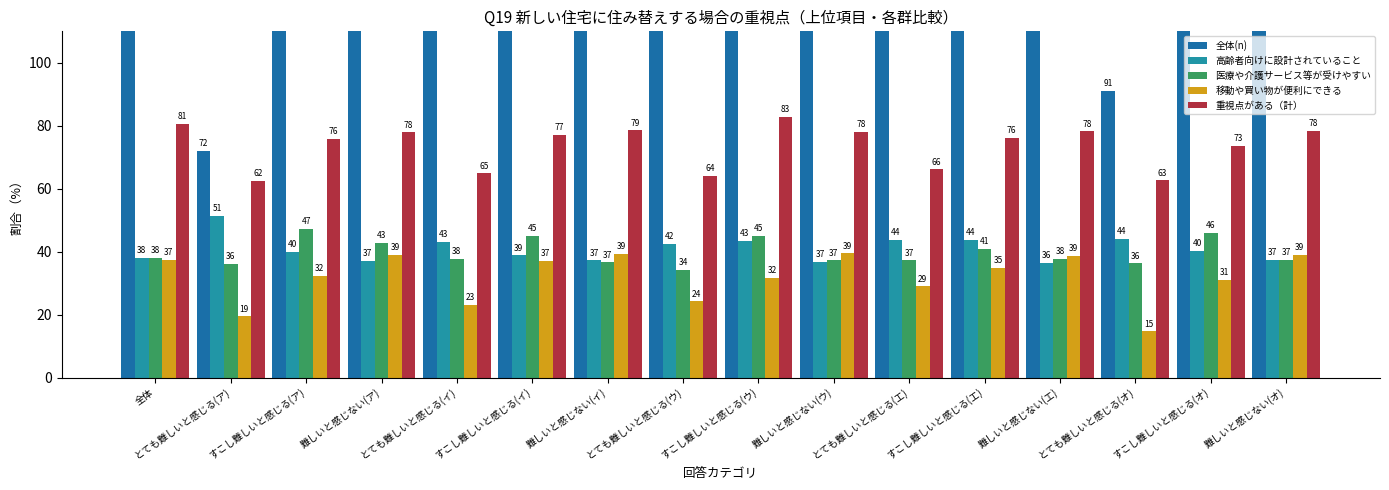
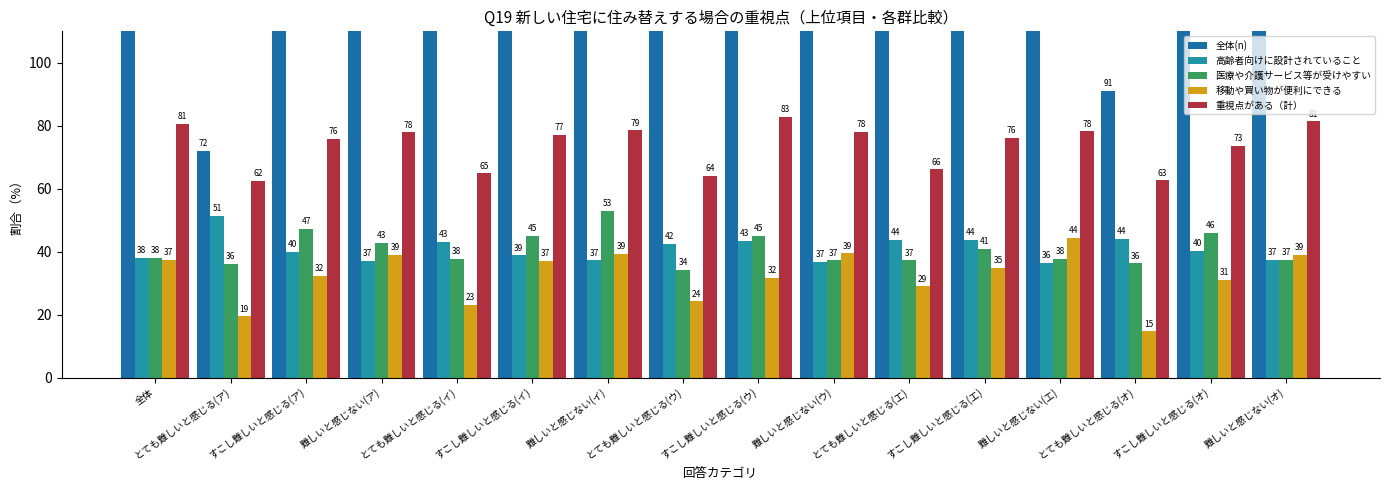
  {
    "医療や介護サービス等が受けやすい": {
      "全体": 38,
      "とても難しいと感じる(ア)": 36,
      "すこし難しいと感じる(ア)": 47,
      "難しいと感じない(ア)": 43,
      "とても難しいと感じる(イ)": 38,
      "すこし難しいと感じる(イ)": 45,
-     "難しいと感じない(イ)": 37,
+     "難しいと感じない(イ)": 53,
      "とても難しいと感じる(ウ)": 34,
      "すこし難しいと感じる(ウ)": 45,
      "難しいと感じない(ウ)": 37,
      "とても難しいと感じる(エ)": 37,
      "すこし難しいと感じる(エ)": 41,
      "難しいと感じない(エ)": 38,
      "とても難しいと感じる(オ)": 36,
      "すこし難しいと感じる(オ)": 46,
      "難しいと感じない(オ)": 37
    },
    "移動や買い物が便利にできる": {
      "全体": 37,
      "とても難しいと感じる(ア)": 19,
      "すこし難しいと感じる(ア)": 32,
      "難しいと感じない(ア)": 39,
      "とても難しいと感じる(イ)": 23,
      "すこし難しいと感じる(イ)": 37,
      "難しいと感じない(イ)": 39,
      "とても難しいと感じる(ウ)": 24,
      "すこし難しいと感じる(ウ)": 32,
      "難しいと感じない(ウ)": 39,
      "とても難しいと感じる(エ)": 29,
      "すこし難しいと感じる(エ)": 35,
-     "難しいと感じない(エ)": 39,
+     "難しいと感じない(エ)": 44,
      "とても難しいと感じる(オ)": 15,
      "すこし難しいと感じる(オ)": 31,
      "難しいと感じない(オ)": 39
    },
    "重視点がある（計）": {
-     "難しいと感じない(オ)": 78
+     "難しいと感じない(オ)": 81
    }
  }
